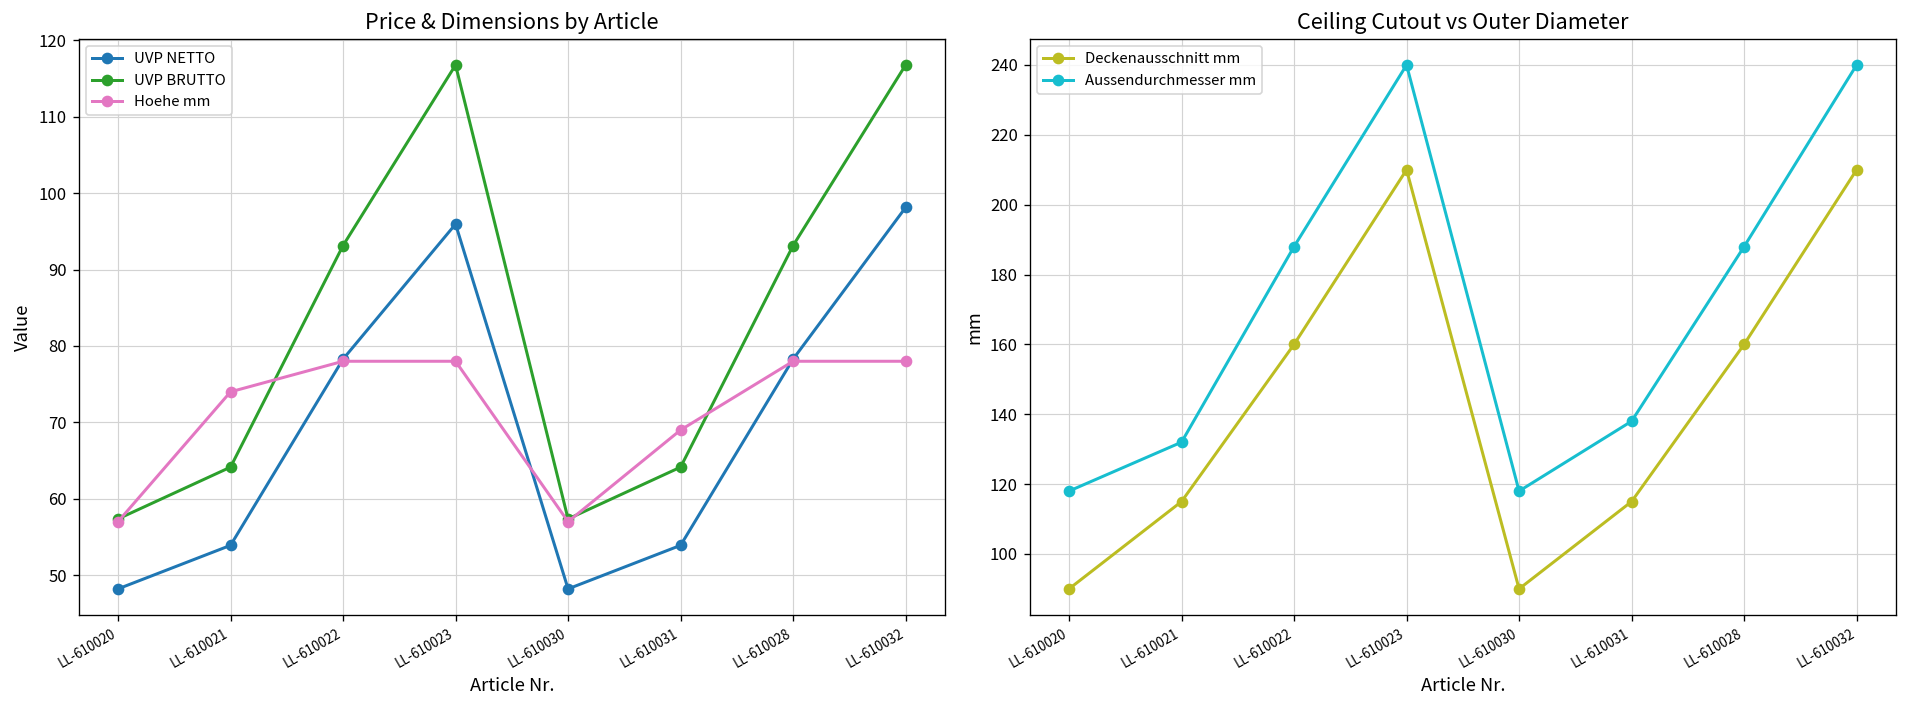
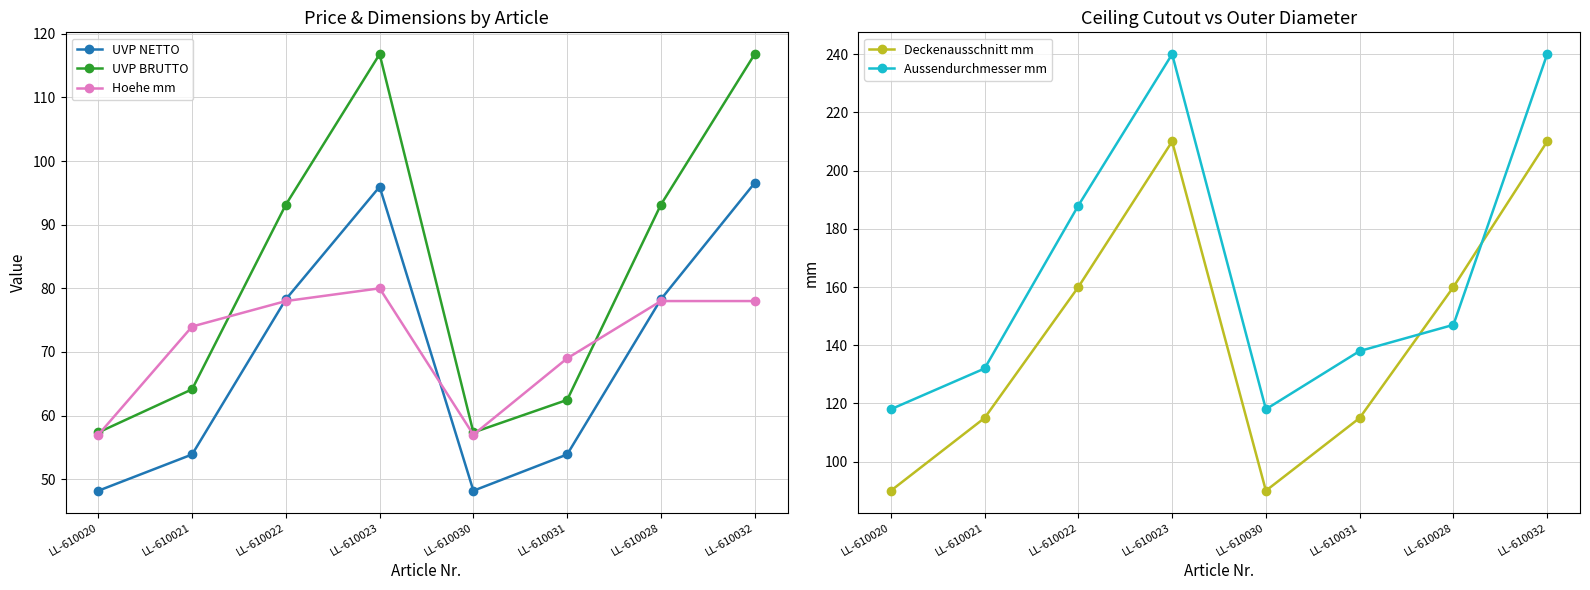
  {
    "Price & Dimensions by Article": {
      "UVP NETTO": {
        "LL-610020": 48,
        "LL-610021": 54,
        "LL-610023": 96,
        "LL-610030": 48,
        "LL-610031": 54,
-       "LL-610032": 98
+       "LL-610032": 97
      },
      "UVP BRUTTO": {
        "LL-610021": 64,
        "LL-610022": 93,
        "LL-610023": 117,
-       "LL-610031": 64,
+       "LL-610031": 62,
        "LL-610028": 93,
        "LL-610032": 117
      },
      "Hoehe mm": {
        "LL-610021": 74,
-       "LL-610023": 78,
+       "LL-610023": 80,
        "LL-610031": 69,
        "LL-610032": 78
      }
    },
    "Ceiling Cutout vs Outer Diameter": {
      "Deckenausschnitt mm": {
        "LL-610020": 90,
        "LL-610021": 115,
        "LL-610022": 160,
        "LL-610023": 210,
        "LL-610030": 90,
        "LL-610031": 115,
        "LL-610028": 160,
        "LL-610032": 210
      },
      "Aussendurchmesser mm": {
        "LL-610020": 118,
        "LL-610021": 132,
        "LL-610022": 188,
        "LL-610023": 240,
        "LL-610030": 118,
        "LL-610031": 138,
-       "LL-610028": 188,
+       "LL-610028": 147,
        "LL-610032": 240
      }
    }
  }
